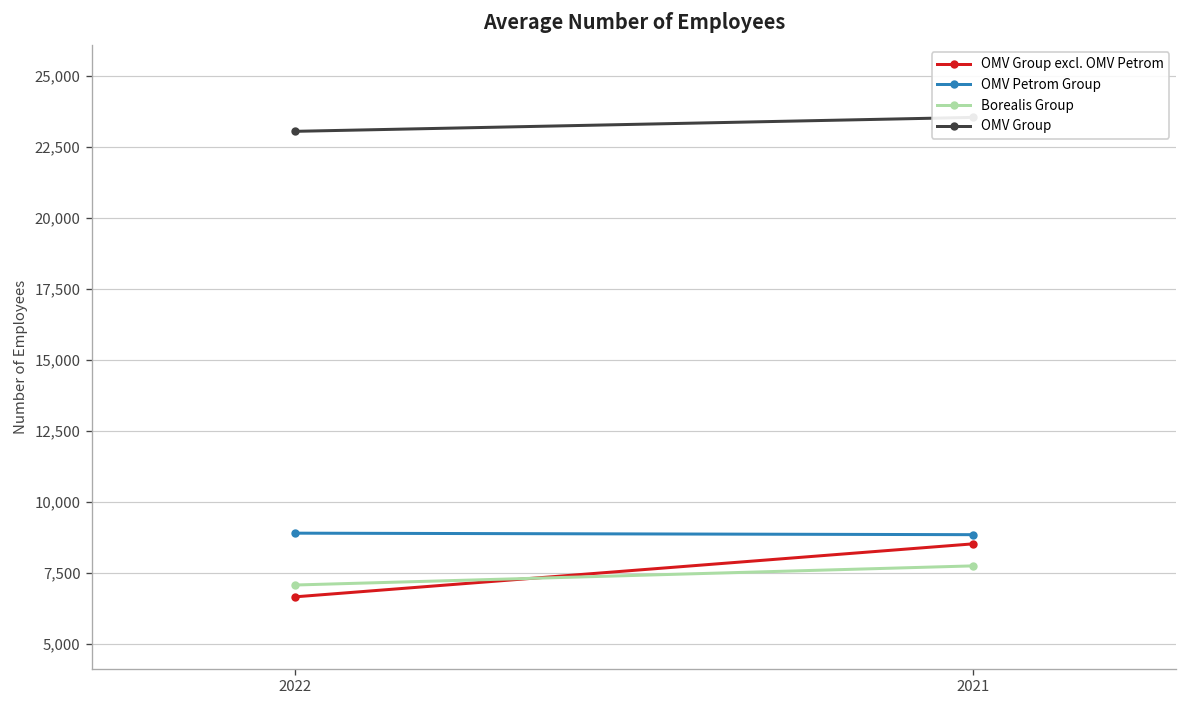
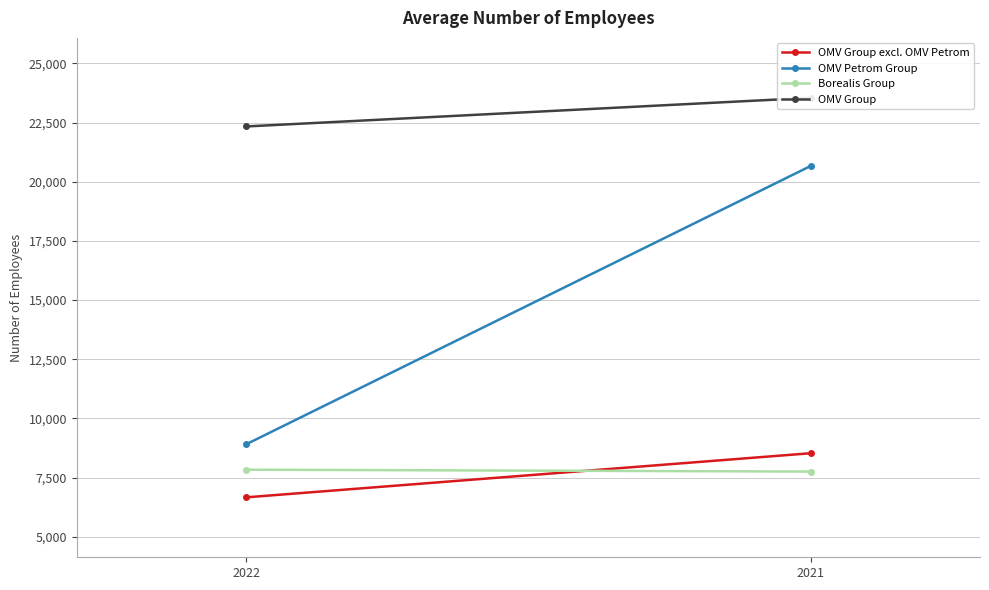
  {
    "OMV Group excl. OMV Petrom": {
      "2022": "6,700",
      "2021": "8,500"
    },
    "OMV Petrom Group": {
      "2022": "8,900",
-     "2021": "8,900"
+     "2021": "20,700"
    },
    "Borealis Group": {
-     "2022": "7,100",
+     "2022": "7,800",
      "2021": "7,800"
    },
    "OMV Group": {
-     "2022": "23,100"
+     "2022": "22,300"
    }
  }
